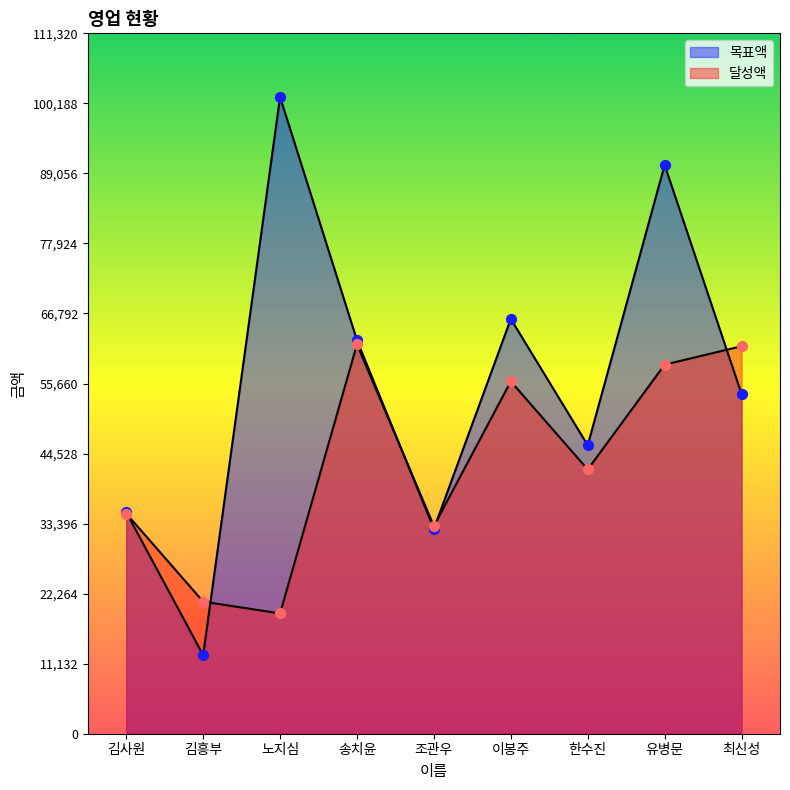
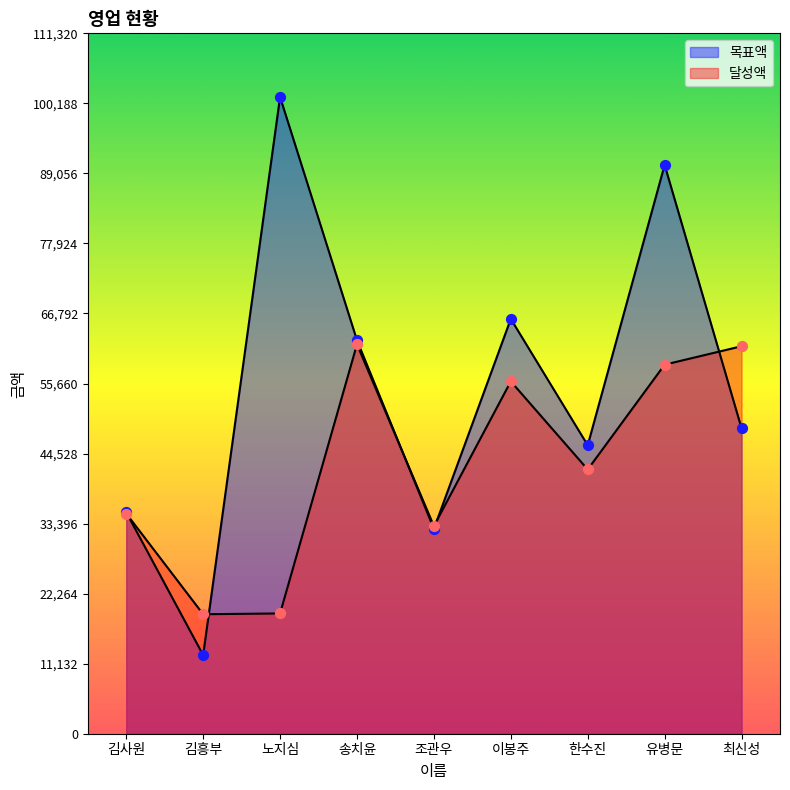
  {
    "목표액": {
      "김흥부": "13,000",
      "노지심": "101,000",
      "송치윤": "63,000",
      "조관우": "33,000",
      "이봉주": "66,000",
      "한수진": "46,000",
      "유병문": "90,000",
-     "최신성": "54,000"
+     "최신성": "49,000"
    },
    "달성액": {
-     "김흥부": "21,000",
+     "김흥부": "19,000",
      "노지심": "19,000",
      "송치윤": "62,000",
      "조관우": "33,000",
      "이봉주": "56,000",
      "한수진": "42,000",
      "유병문": "59,000",
      "최신성": "62,000"
    }
  }
